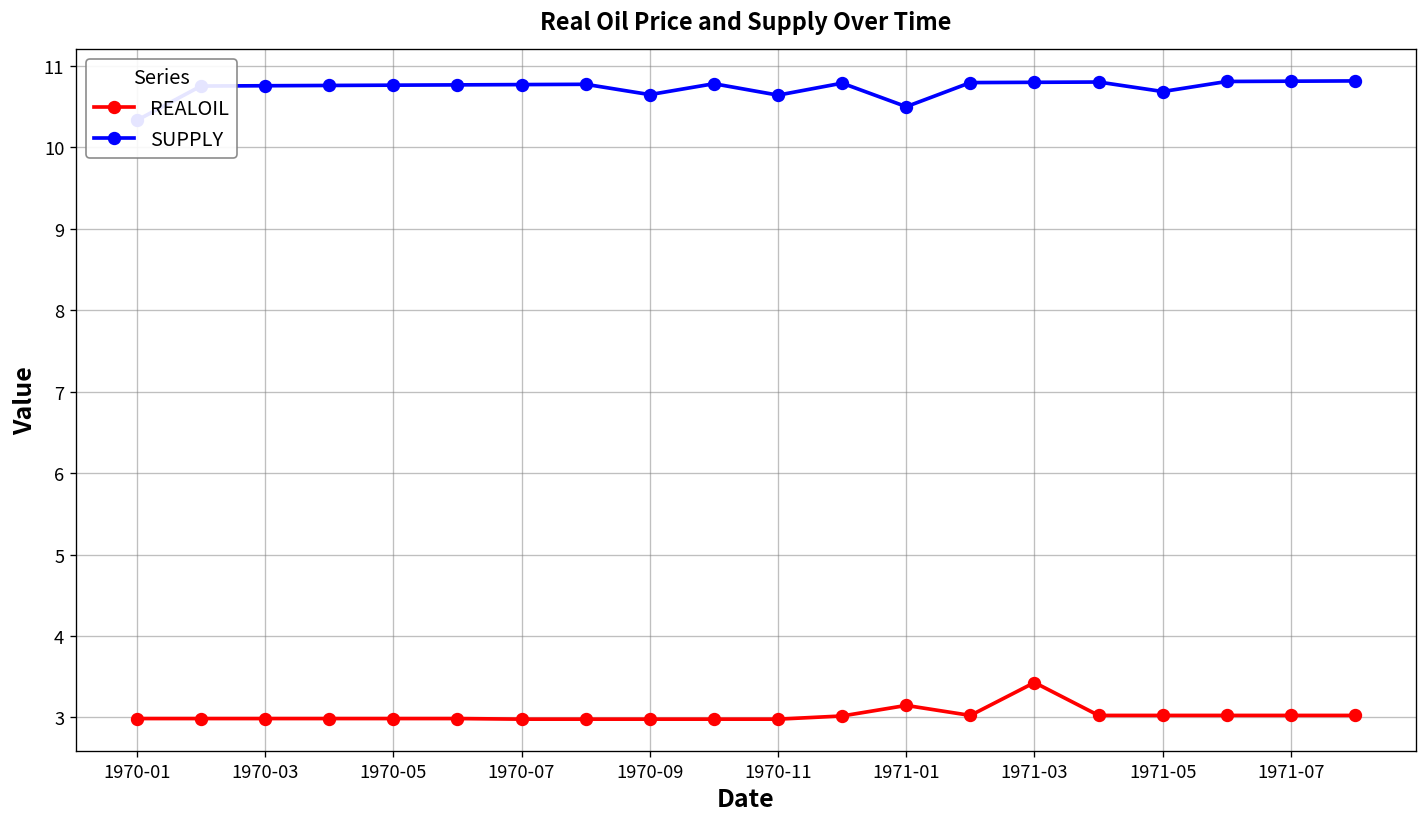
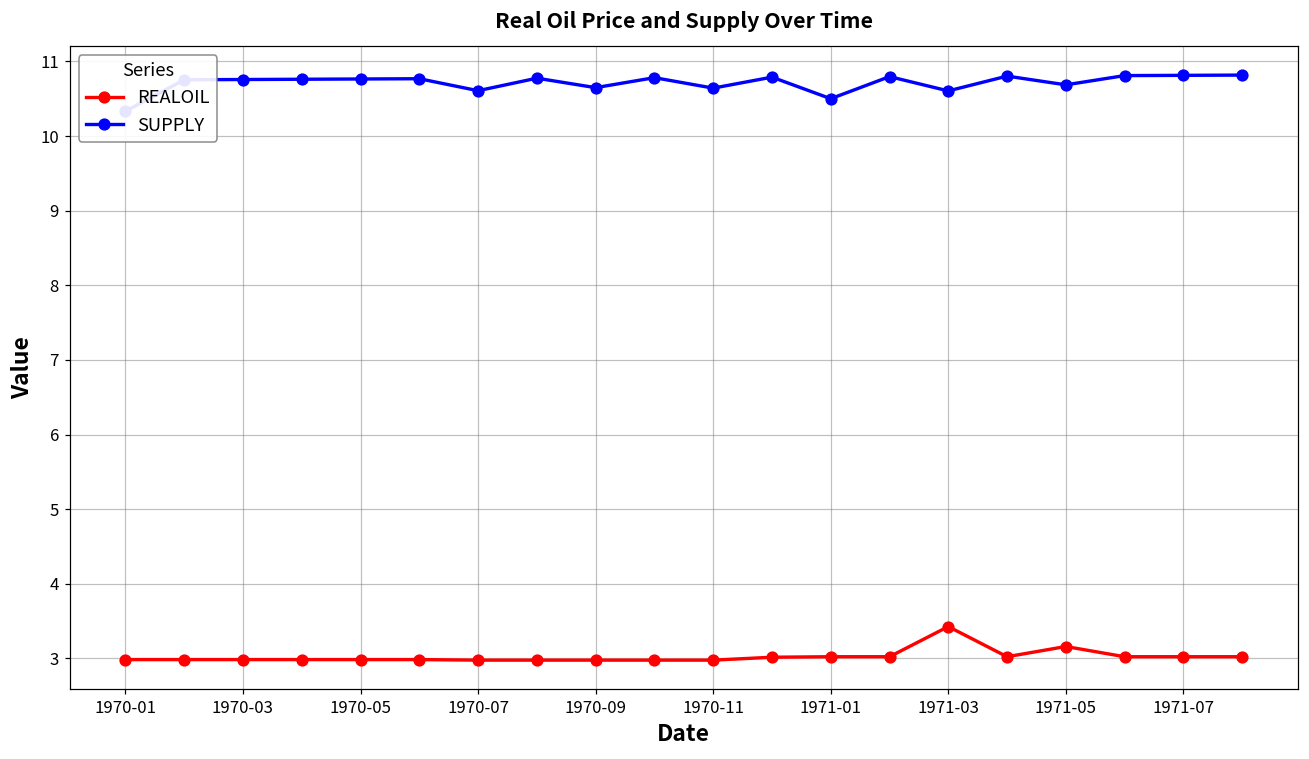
  {
    "REALOIL": {
      "1970-01": 3.0,
      "1970-03": 3.0,
      "1970-05": 3.0,
      "1970-07": 3.0,
      "1970-09": 3.0,
      "1970-11": 3.0,
-     "1971-01": 3.1,
+     "1971-01": 3.0,
      "1971-03": 3.4,
-     "1971-05": 3.0,
+     "1971-05": 3.2,
      "1971-07": 3.0
    },
    "SUPPLY": {
      "1970-03": 10.8,
      "1970-05": 10.8,
-     "1970-07": 10.8,
+     "1970-07": 10.6,
      "1970-09": 10.6,
      "1970-11": 10.6,
      "1971-01": 10.5,
-     "1971-03": 10.8,
+     "1971-03": 10.6,
      "1971-05": 10.7,
      "1971-07": 10.8
    }
  }
